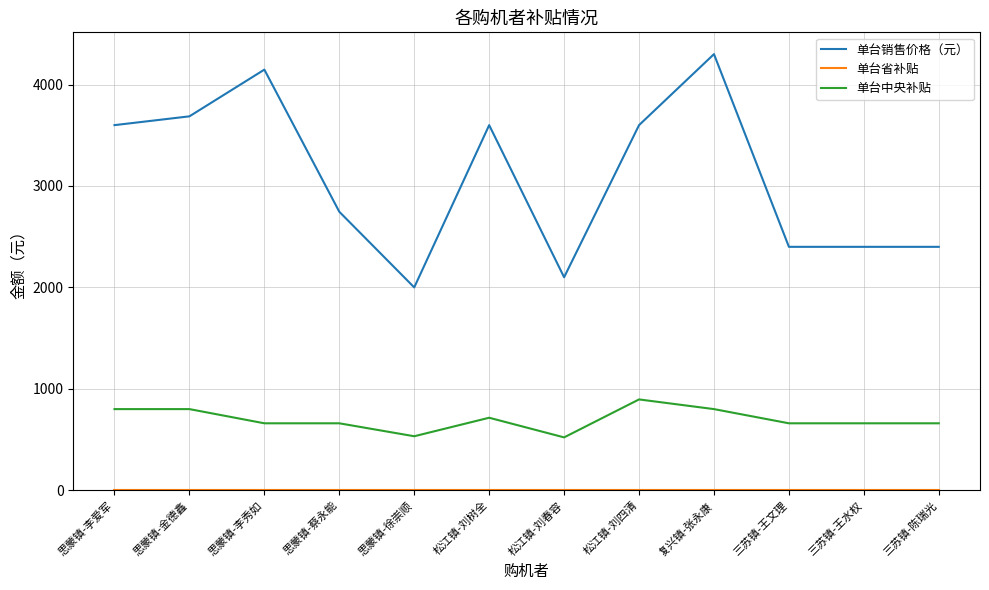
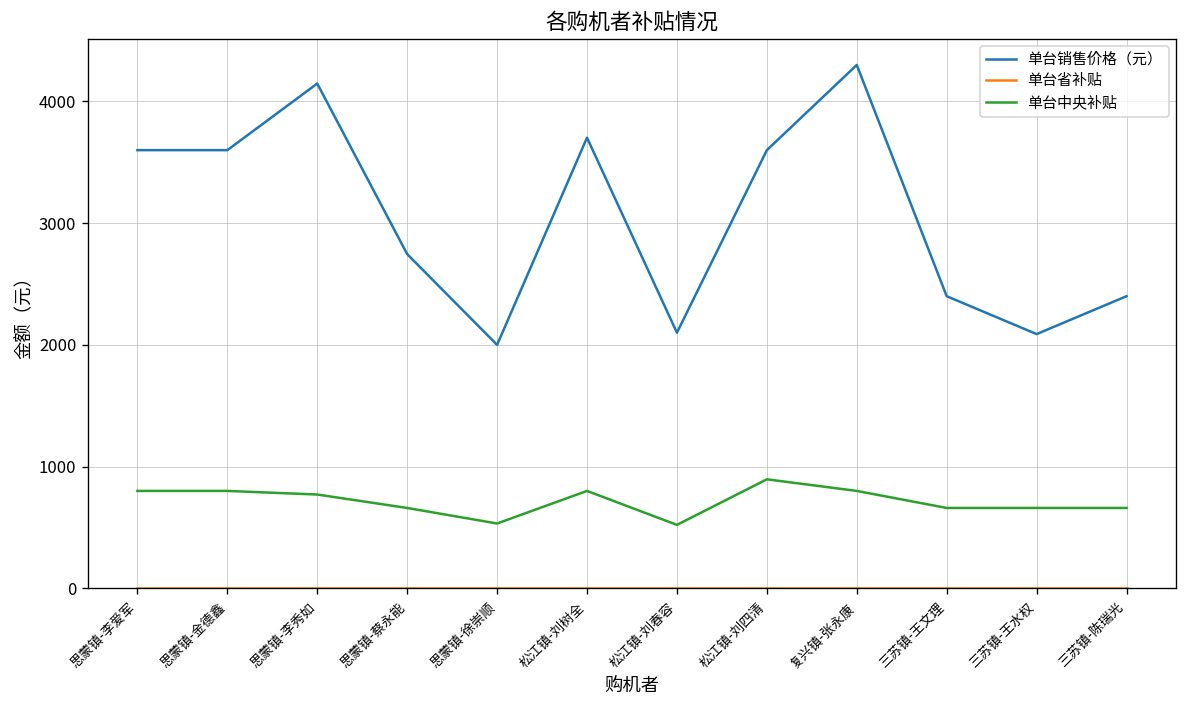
  {
    "单台销售价格（元）": {
      "思蒙镇-李爱军": 3600,
-     "思蒙镇-金德鑫": 3690,
+     "思蒙镇-金德鑫": 3600,
      "思蒙镇-李秀如": 4150,
      "思蒙镇-蔡永能": 2750,
      "思蒙镇-徐崇顺": 2000,
-     "松江镇-刘树全": 3600,
+     "松江镇-刘树全": 3700,
      "松江镇-刘春容": 2100,
      "松江镇-刘四清": 3600,
      "复兴镇-张永康": 4300,
      "三苏镇-王文理": 2400,
-     "三苏镇-王水权": 2400,
+     "三苏镇-王水权": 2090,
      "三苏镇-陈瑞光": 2400
    },
    "单台省补贴": {
      "思蒙镇-李爱军": 0,
      "思蒙镇-金德鑫": 0,
      "思蒙镇-李秀如": 0,
      "思蒙镇-蔡永能": 0,
      "思蒙镇-徐崇顺": 0,
      "松江镇-刘树全": 0,
      "松江镇-刘春容": 0,
      "松江镇-刘四清": 0,
      "复兴镇-张永康": 0,
      "三苏镇-王文理": 0,
      "三苏镇-王水权": 0,
      "三苏镇-陈瑞光": 0
    },
    "单台中央补贴": {
      "思蒙镇-李爱军": 800,
      "思蒙镇-金德鑫": 800,
-     "思蒙镇-李秀如": 660,
+     "思蒙镇-李秀如": 770,
      "思蒙镇-蔡永能": 660,
      "思蒙镇-徐崇顺": 530,
-     "松江镇-刘树全": 710,
+     "松江镇-刘树全": 800,
      "松江镇-刘春容": 520,
      "松江镇-刘四清": 900,
      "复兴镇-张永康": 800,
      "三苏镇-王文理": 660,
      "三苏镇-王水权": 660,
      "三苏镇-陈瑞光": 660
    }
  }
